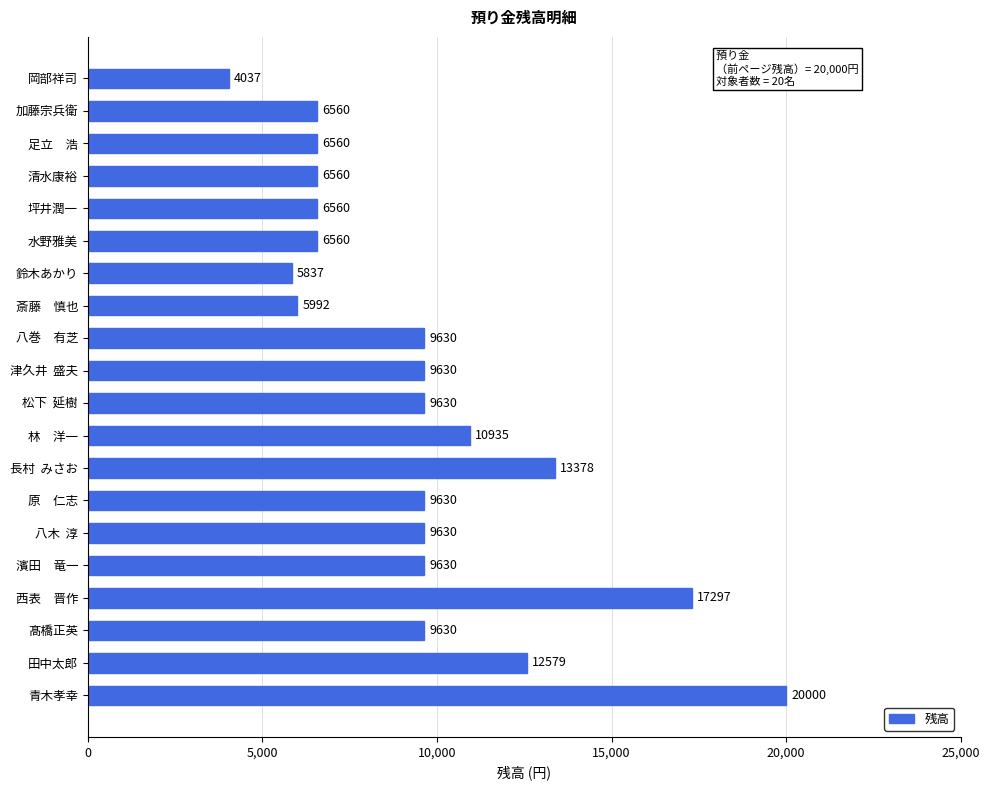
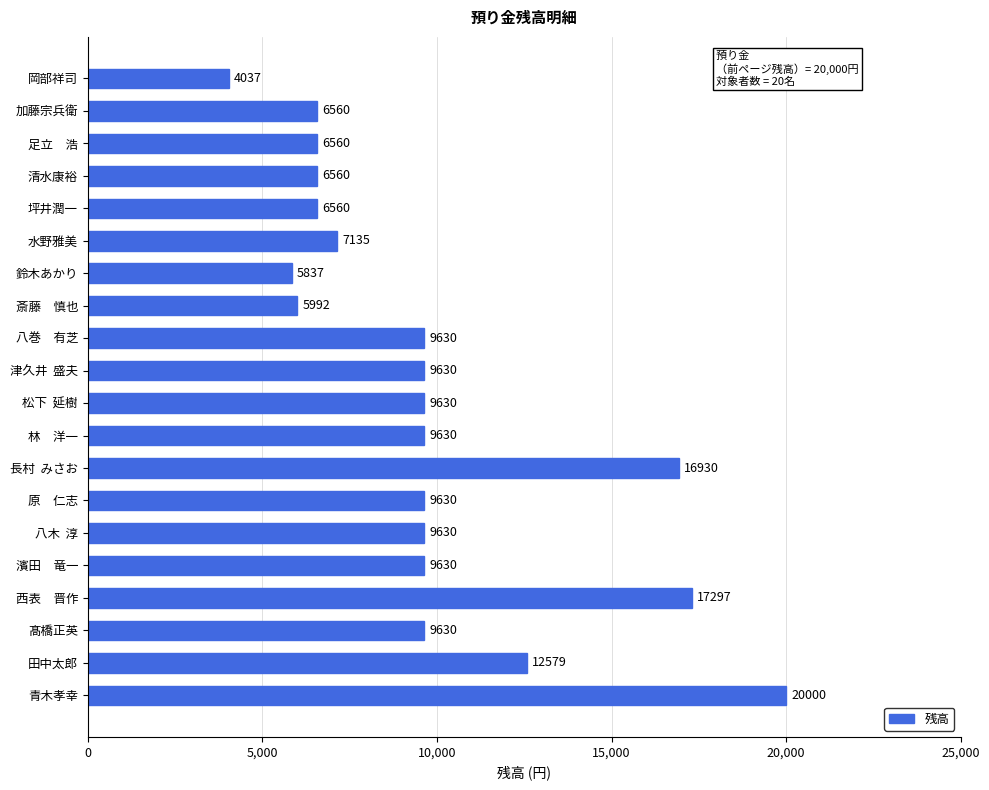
  {
    "岡部祥司": 4037,
    "加藤宗兵衛": 6560,
    "足立 浩": 6560,
    "清水康裕": 6560,
    "坪井潤一": 6560,
-   "水野雅美": 6560,
+   "水野雅美": 7135,
    "鈴木あかり": 5837,
    "斎藤 慎也": 5992,
    "八巻 有芝": 9630,
    "津久井 盛夫": 9630,
    "松下 延樹": 9630,
-   "林 洋一": 10935,
-   "長村 みさお": 13378,
+   "林 洋一": 9630,
+   "長村 みさお": 16930,
    "原 仁志": 9630,
    "八木 淳": 9630,
    "濱田 竜一": 9630,
    "西表 晋作": 17297,
    "髙橋正英": 9630,
    "田中太郎": 12579,
    "青木孝幸": 20000
  }
